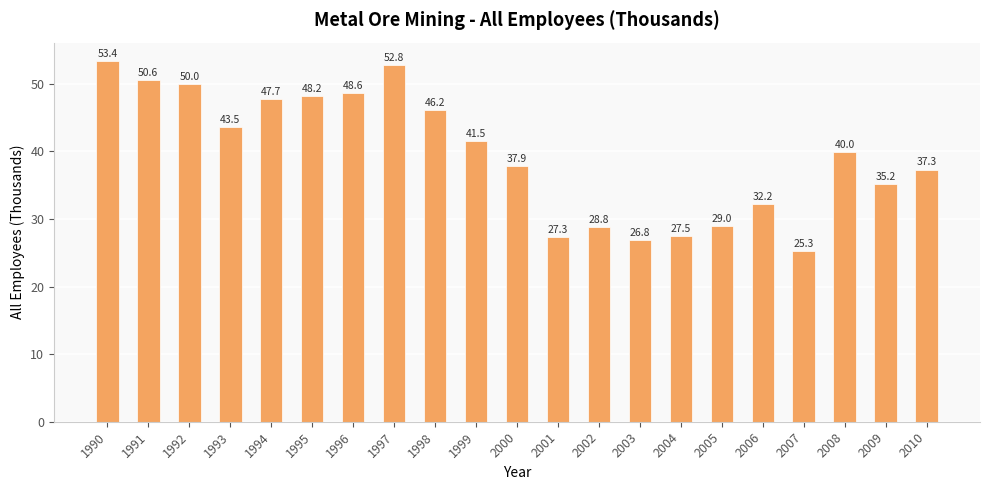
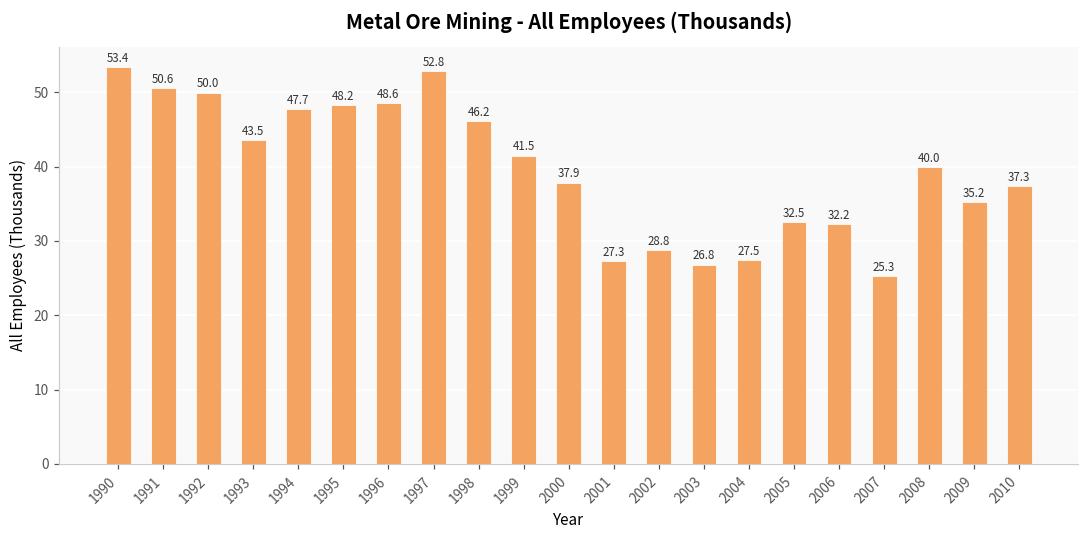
  {
    "1990": 53.4,
    "1991": 50.6,
    "1992": 50.0,
    "1993": 43.5,
    "1994": 47.7,
    "1995": 48.2,
    "1996": 48.6,
    "1997": 52.8,
    "1998": 46.2,
    "1999": 41.5,
    "2000": 37.9,
    "2001": 27.3,
    "2002": 28.8,
    "2003": 26.8,
    "2004": 27.5,
-   "2005": 29.0,
+   "2005": 32.5,
    "2006": 32.2,
    "2007": 25.3,
    "2008": 40.0,
    "2009": 35.2,
    "2010": 37.3
  }
